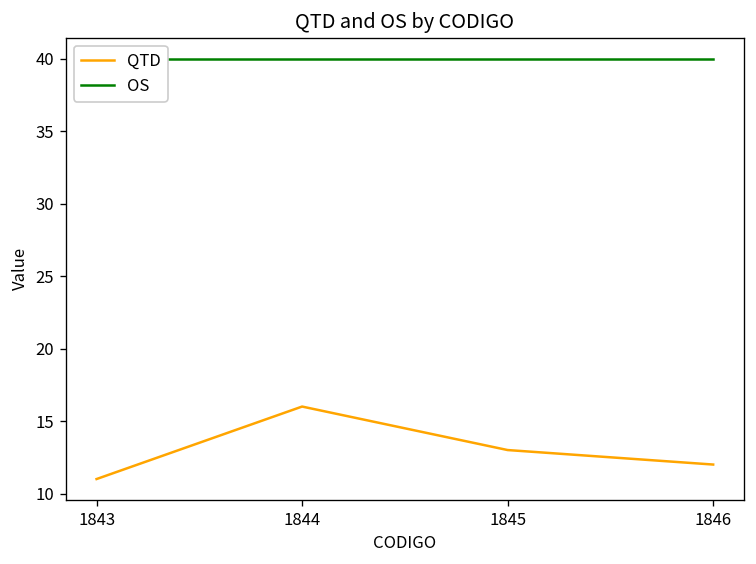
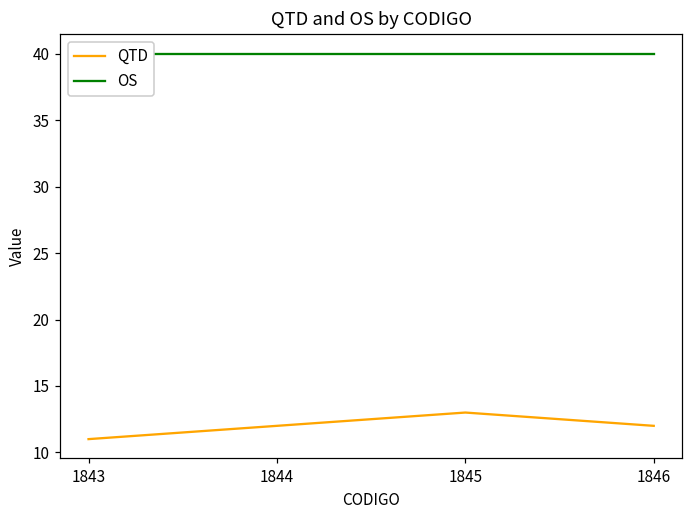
  {
    "QTD": {
      "1843": 11,
-     "1844": 16,
+     "1844": 12,
      "1845": 13,
      "1846": 12
    },
    "OS": {
      "1844": 40,
      "1845": 40,
      "1846": 40
    }
  }
